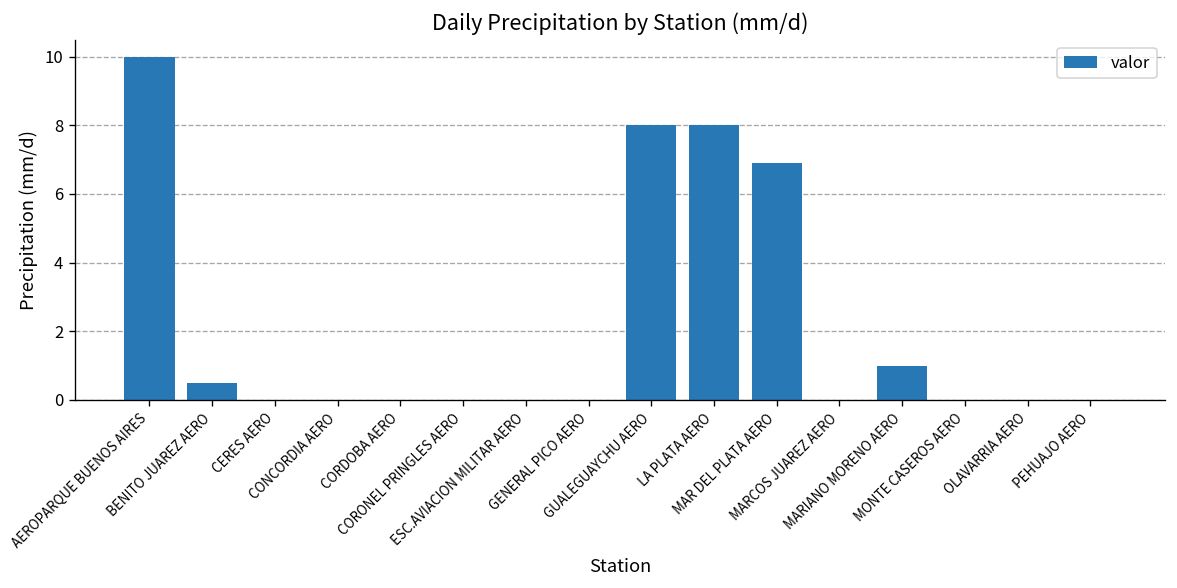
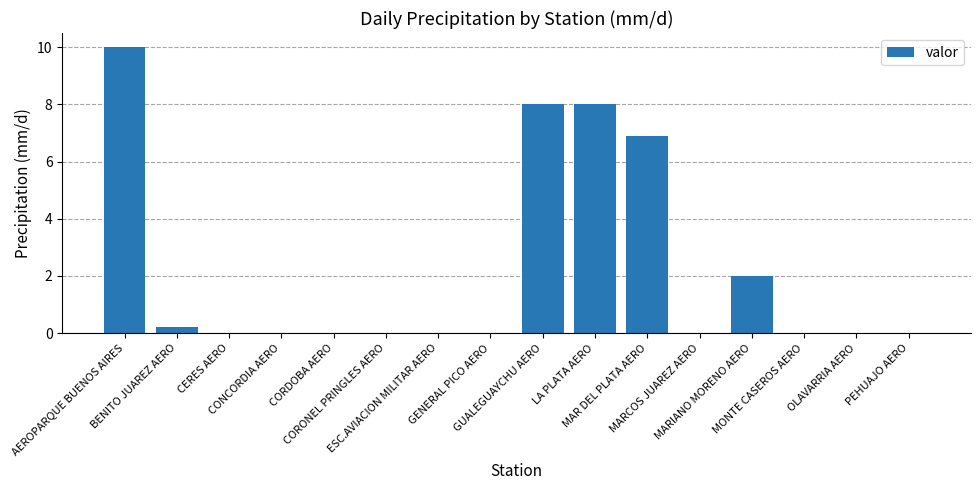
  {
    "AEROPARQUE BUENOS AIRES": 10.0,
-   "BENITO JUAREZ AERO": 0.5,
+   "BENITO JUAREZ AERO": 0.2,
    "CERES AERO": 0.0,
    "CONCORDIA AERO": 0.0,
    "CORDOBA AERO": 0.0,
    "CORONEL PRINGLES AERO": 0.0,
    "ESC.AVIACION MILITAR AERO": 0.0,
    "GENERAL PICO AERO": 0.0,
    "GUALEGUAYCHU AERO": 8.0,
    "LA PLATA AERO": 8.0,
    "MAR DEL PLATA AERO": 6.9,
    "MARCOS JUAREZ AERO": 0.0,
-   "MARIANO MORENO AERO": 1,
+   "MARIANO MORENO AERO": 2,
    "MONTE CASEROS AERO": 0.0,
    "OLAVARRIA AERO": 0.0,
    "PEHUAJO AERO": 0.0
  }
